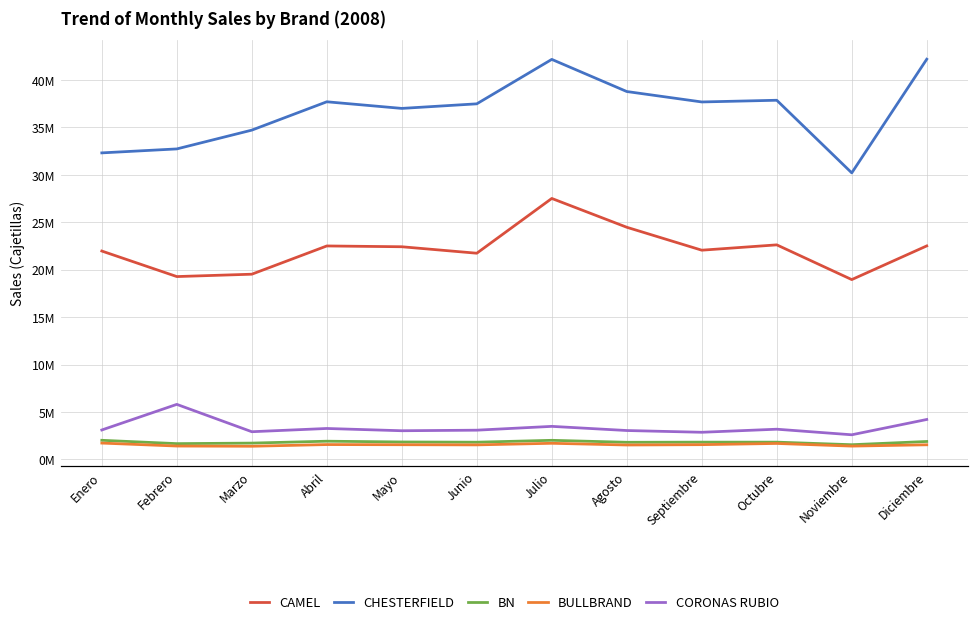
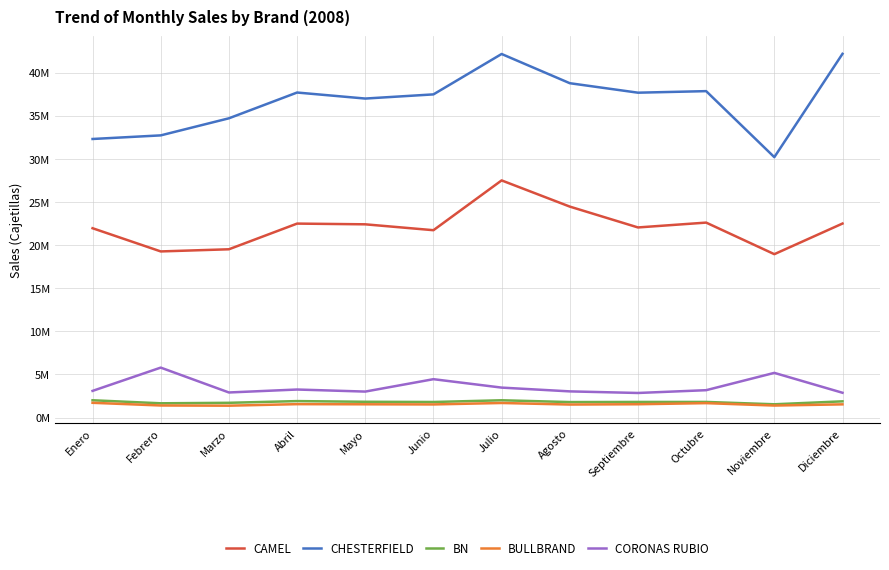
  {
    "CHESTERFIELD": {
      "Enero": 32000000,
      "Febrero": 33000000,
      "Marzo": 35000000,
      "Abril": 38000000,
      "Mayo": 37000000,
      "Junio": 37000000,
      "Julio": 42000000,
      "Agosto": 39000000,
      "Septiembre": 38000000,
      "Octubre": 38000000,
      "Noviembre": 30000000,
      "Diciembre": 42000000
    },
    "BN": {
      "Marzo": 2000000,
      "Abril": 2000000,
      "Julio": 2000000,
      "Diciembre": 2000000
    },
    "CORONAS RUBIO": {
      "Enero": 3000000,
      "Febrero": 6000000,
      "Marzo": 3000000,
      "Abril": 3000000,
      "Mayo": 3000000,
-     "Junio": 3000000,
+     "Junio": 4000000,
      "Julio": 3000000,
      "Agosto": 3000000,
      "Septiembre": 3000000,
      "Octubre": 3000000,
-     "Noviembre": 3000000,
-     "Diciembre": 4000000
+     "Noviembre": 5000000,
+     "Diciembre": 3000000
    }
  }
